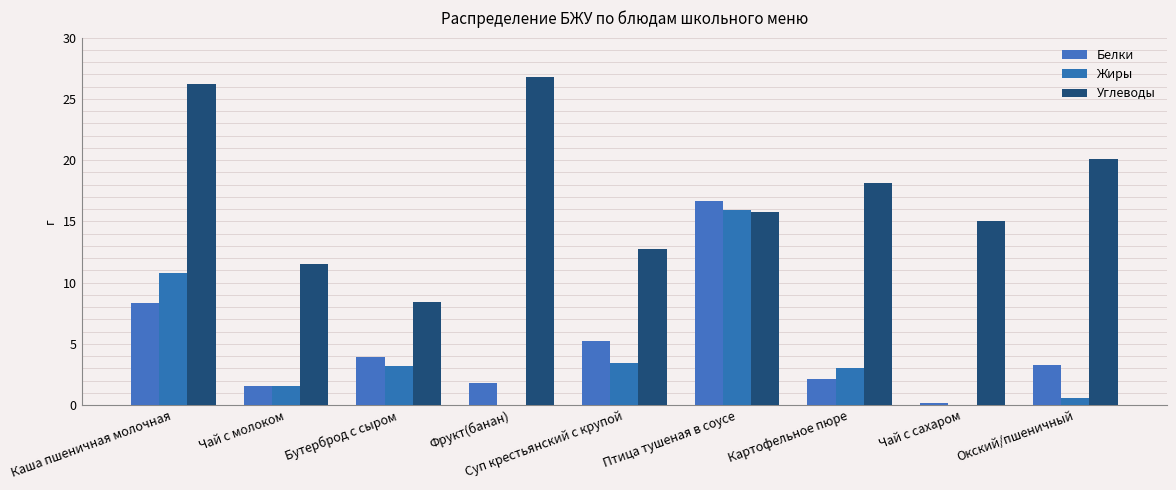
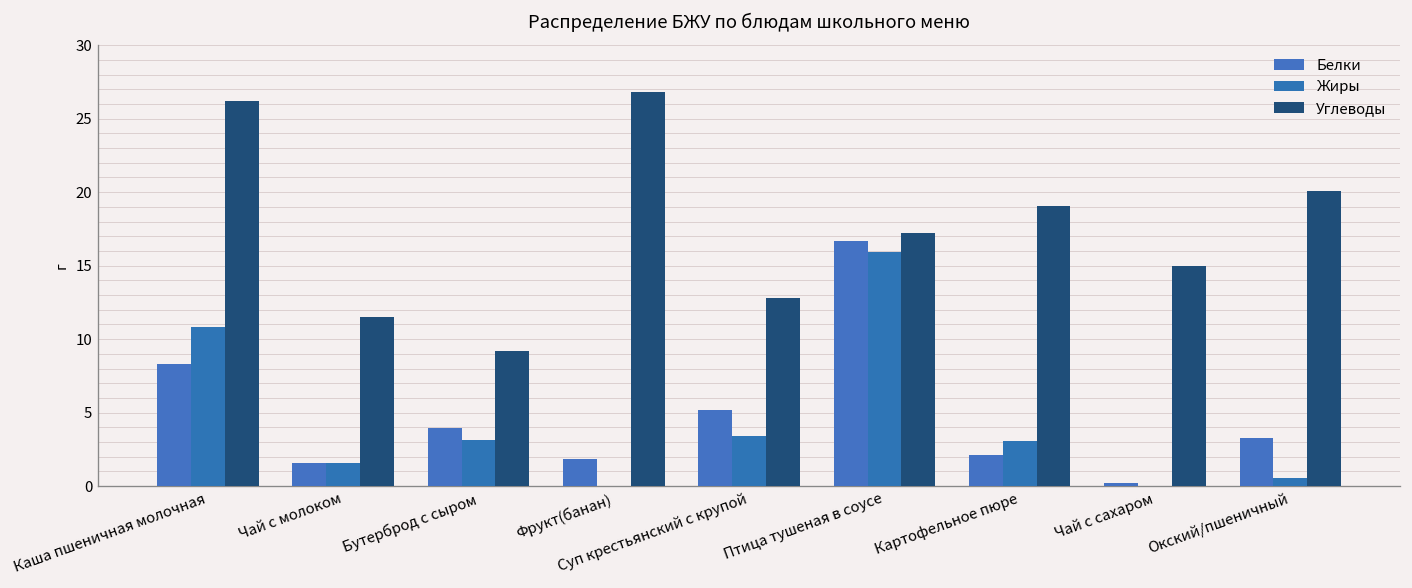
  {
    "Углеводы": {
      "Каша пшеничная молочная": 26.2,
      "Чай с молоком": 11.5,
-     "Бутерброд с сыром": 8.4,
+     "Бутерброд с сыром": 9.2,
      "Фрукт(банан)": 26.8,
      "Суп крестьянский с крупой": 12.8,
-     "Птица тушеная в соусе": 15.8,
-     "Картофельное пюре": 18.1,
+     "Птица тушеная в соусе": 17.2,
+     "Картофельное пюре": 19.0,
      "Чай с сахаром": 15.0,
      "Окский/пшеничный": 20.1
    }
  }
